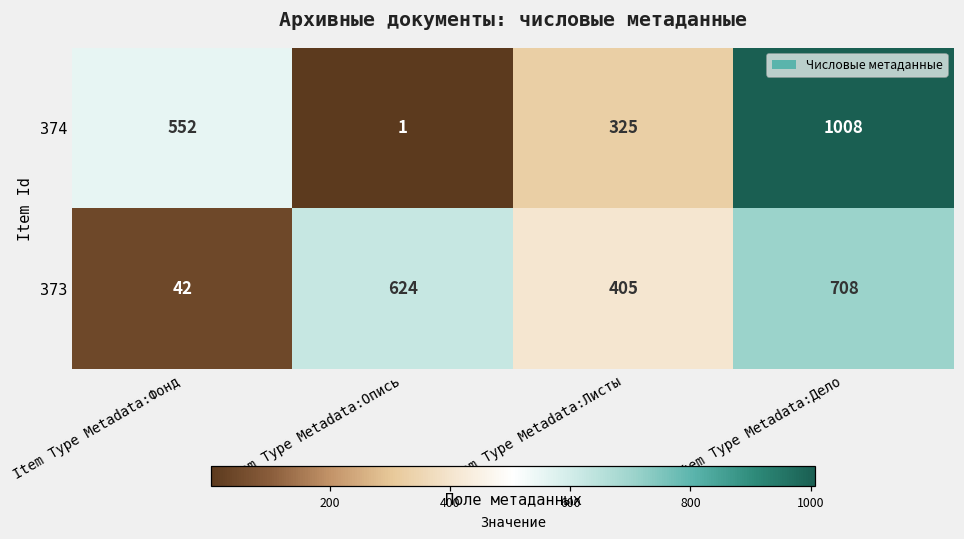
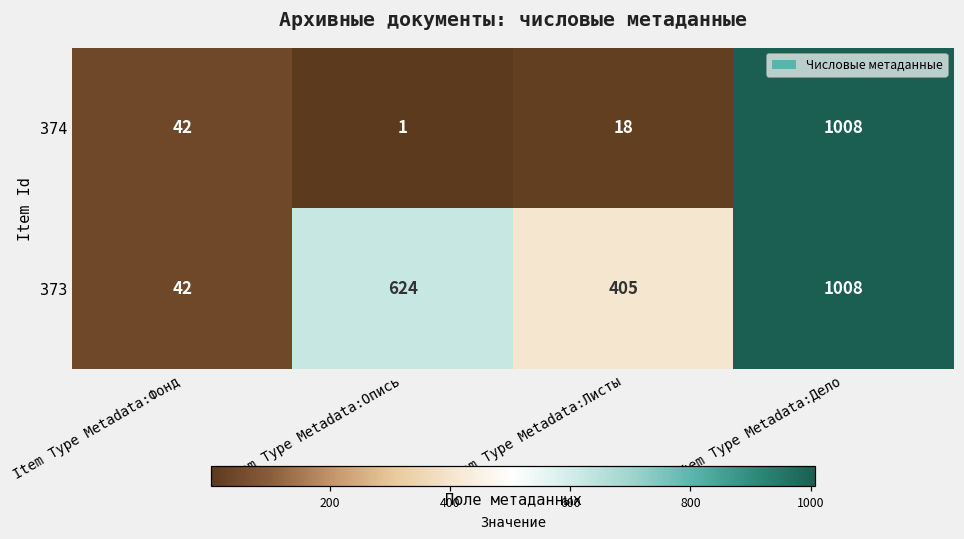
  {
    "374": {
-     "Item Type Metadata:Фонд": 552,
+     "Item Type Metadata:Фонд": 42,
      "Item Type Metadata:Опись": 1,
-     "Item Type Metadata:Листы": 325,
+     "Item Type Metadata:Листы": 18,
      "Item Type Metadata:Дело": 1008
    },
    "373": {
      "Item Type Metadata:Фонд": 42,
      "Item Type Metadata:Опись": 624,
      "Item Type Metadata:Листы": 405,
-     "Item Type Metadata:Дело": 708
+     "Item Type Metadata:Дело": 1008
    }
  }
